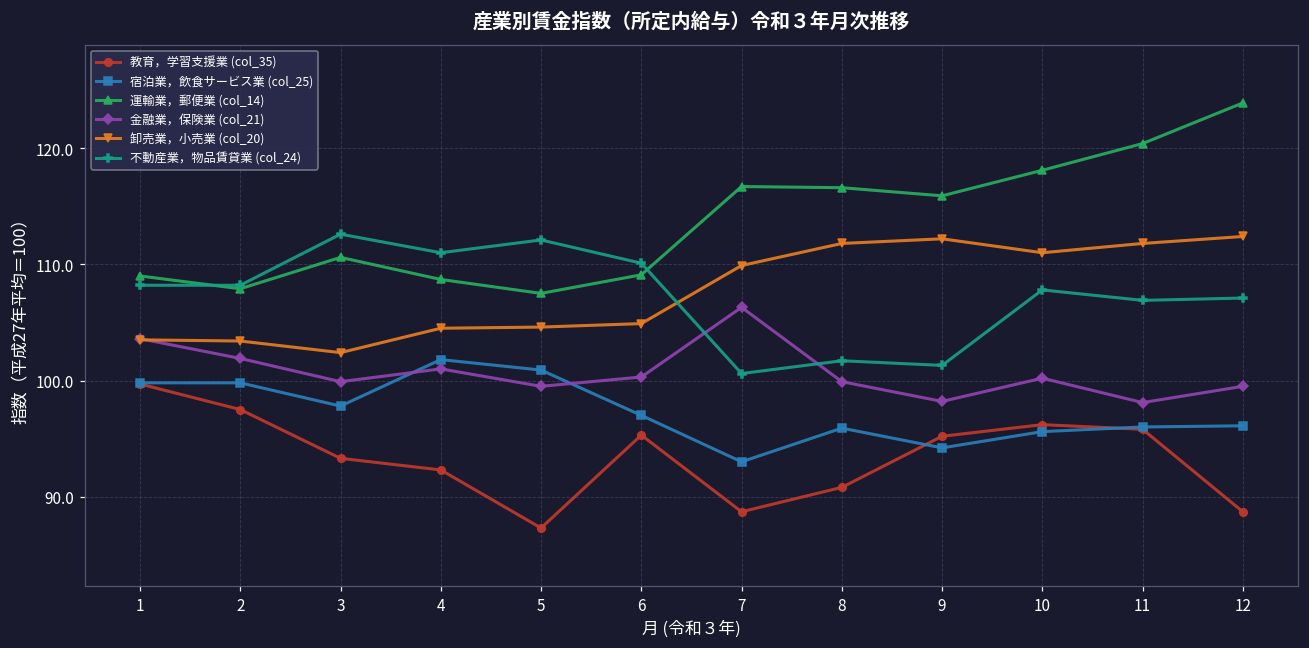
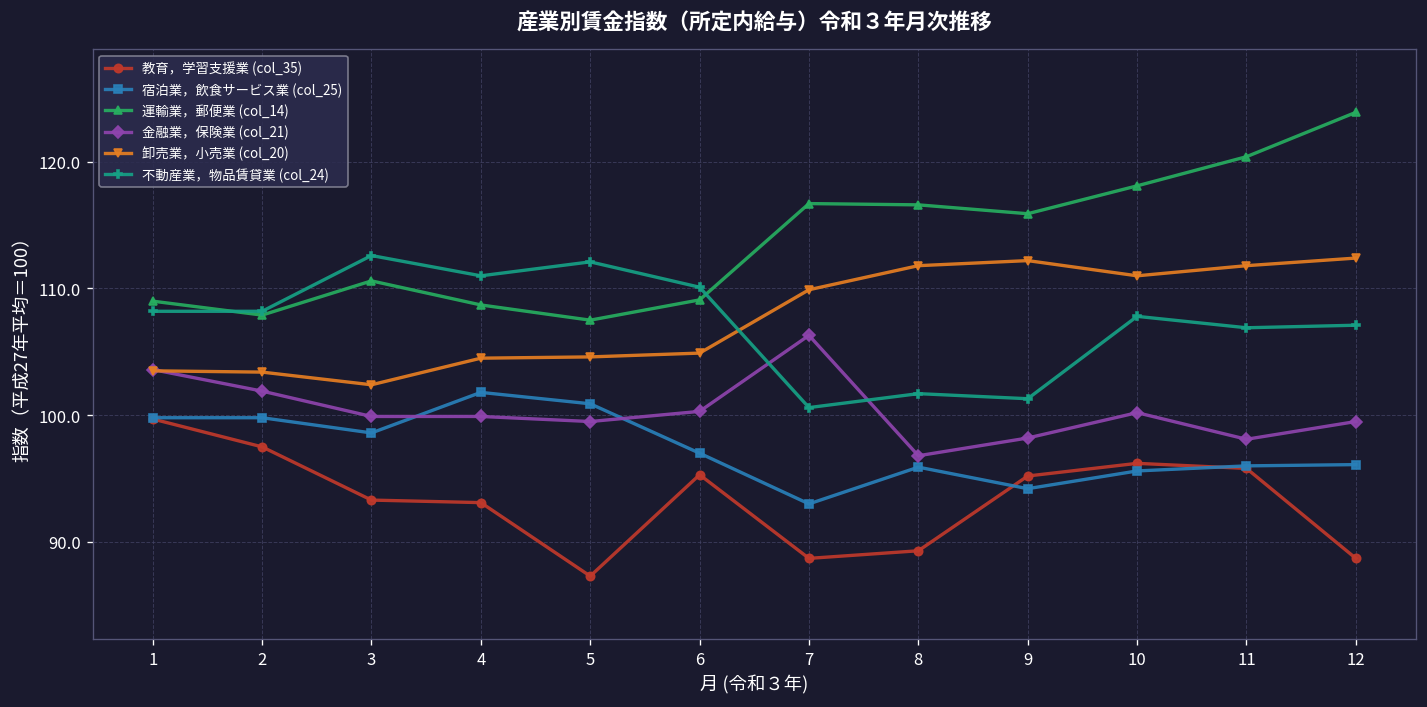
  {
    "教育，学習支援業 (col_35)": {
      "2": 97.5,
      "3": 93.3,
-     "4": 92.3,
+     "4": 93.1,
      "5": 87.3,
      "6": 95.3,
      "7": 88.7,
-     "8": 90.8,
+     "8": 89.3,
      "9": 95.2,
      "10": 96.2,
      "12": 88.7
    },
    "宿泊業，飲食サービス業 (col_25)": {
      "2": 99.8,
-     "3": 97.8,
+     "3": 98.6,
      "4": 101.8,
      "5": 100.9,
      "6": 97.0,
      "7": 93.0,
      "8": 95.9,
      "9": 94.2,
      "10": 95.6,
      "12": 96.1
    },
    "金融業，保険業 (col_21)": {
      "2": 101.9,
      "3": 99.9,
-     "4": 101.0,
+     "4": 99.9,
      "5": 99.5,
      "6": 100.3,
      "7": 106.3,
-     "8": 99.9,
+     "8": 96.8,
      "9": 98.2,
      "10": 100.2,
      "11": 98.1,
      "12": 99.5
    },
    "卸売業，小売業 (col_20)": {
      "2": 103.4,
      "3": 102.4,
      "4": 104.5,
      "5": 104.6,
      "6": 104.9,
      "7": 109.9,
      "8": 111.8,
      "9": 112.2,
      "10": 111.0,
      "11": 111.8,
      "12": 112.4
    }
  }
